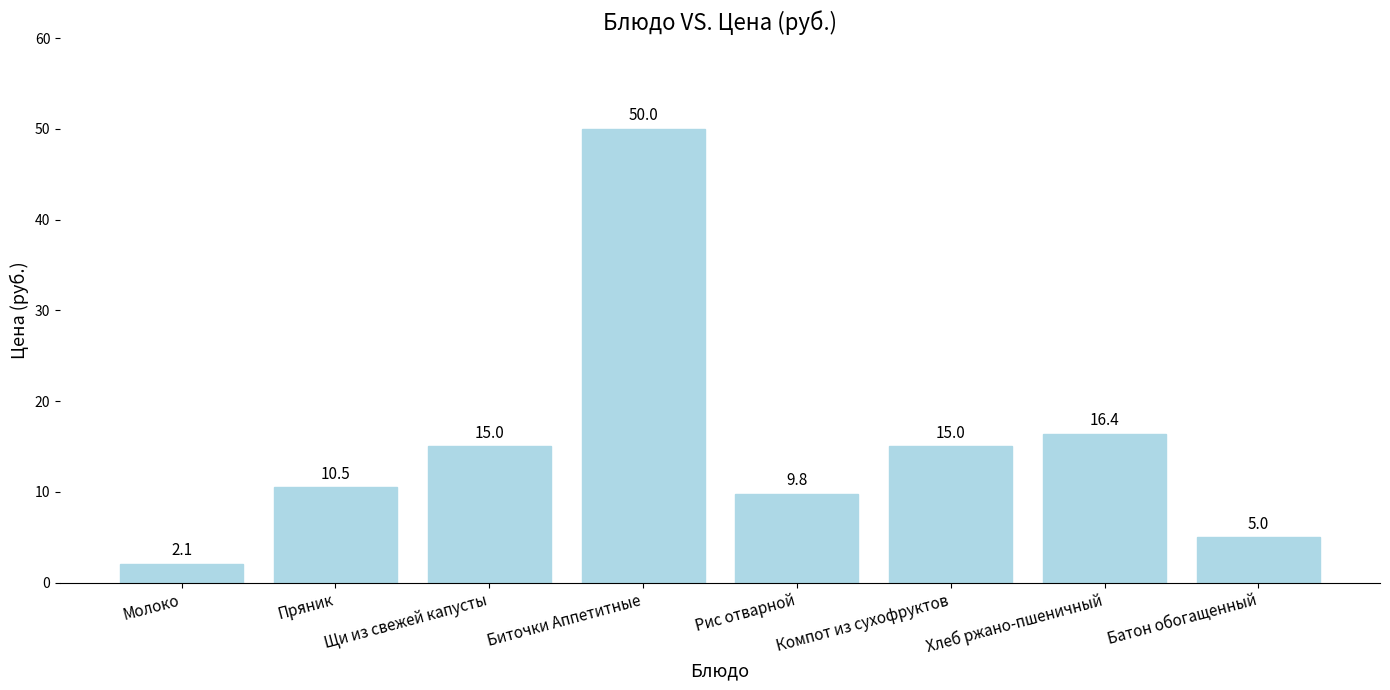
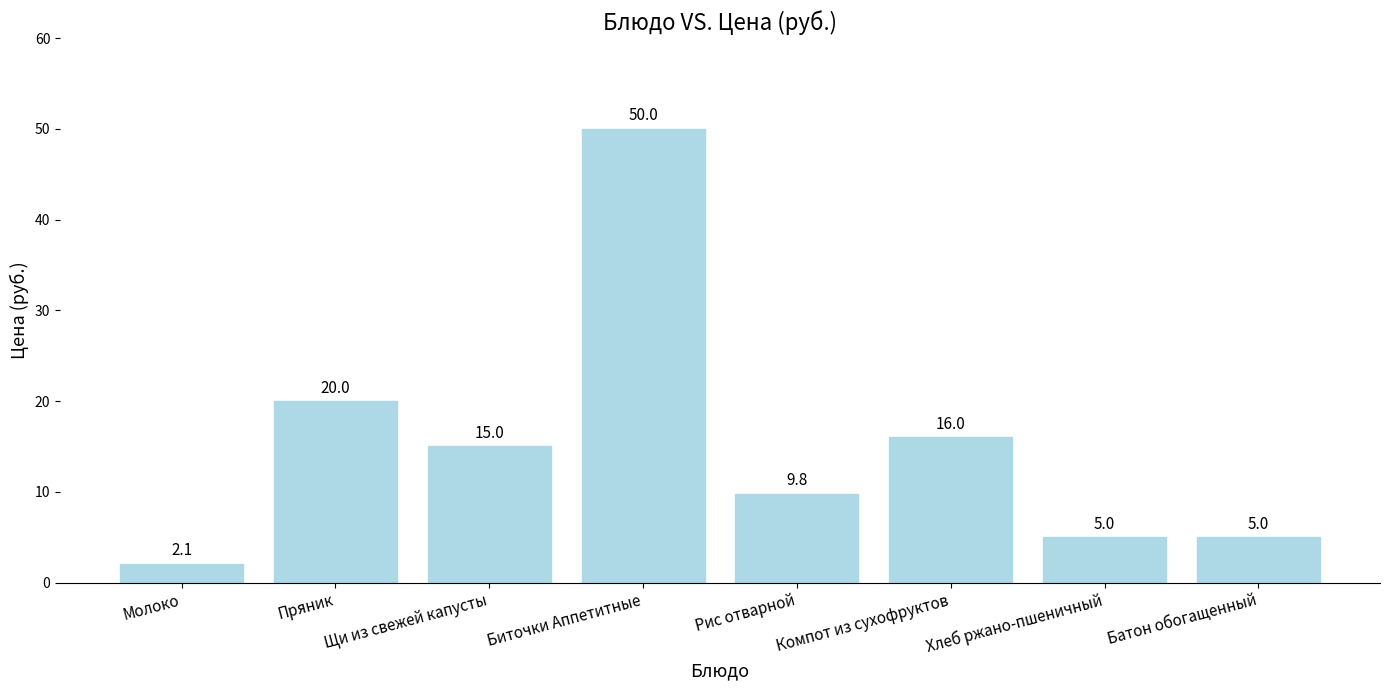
  {
    "Молоко": 2.1,
-   "Пряник": 10.5,
+   "Пряник": 20.0,
    "Щи из свежей капусты": 15.0,
    "Биточки Аппетитные": 50.0,
    "Рис отварной": 9.8,
-   "Компот из сухофруктов": 15.0,
-   "Хлеб ржано-пшеничный": 16.4,
+   "Компот из сухофруктов": 16.0,
+   "Хлеб ржано-пшеничный": 5.0,
    "Батон обогащенный": 5.0
  }
